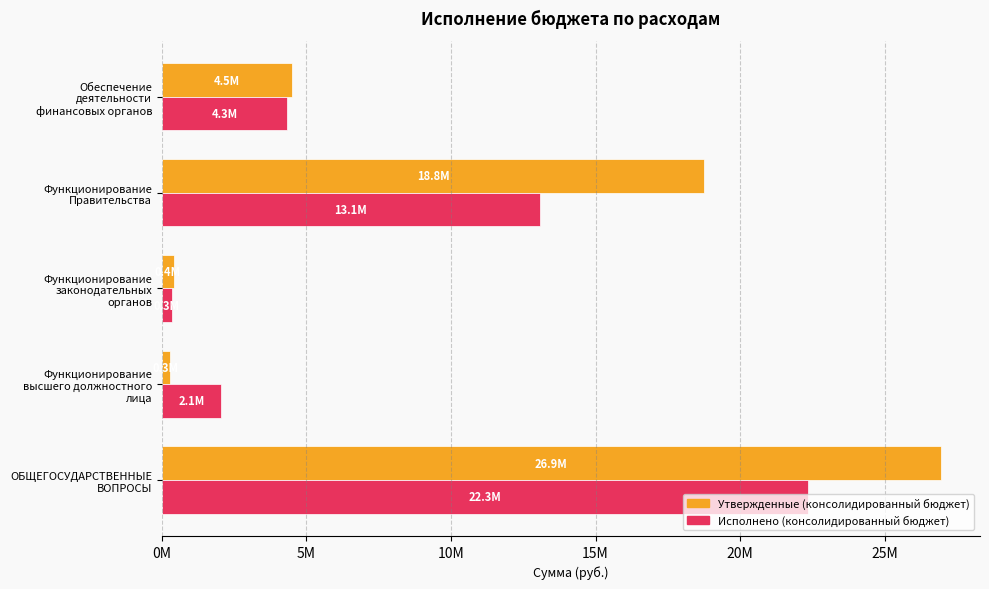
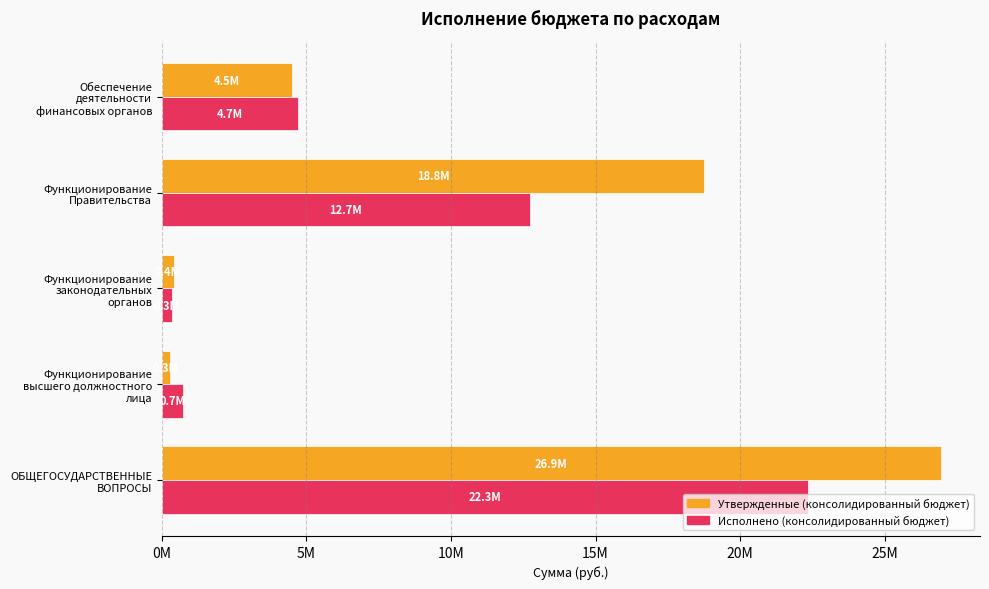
  {
    "Утвержденные (консолидированный бюджет)": {
      "Обеспечение деятельности финансовых органов": "4.5M",
      "Функционирование Правительства": "18.8M",
      "ОБЩЕГОСУДАРСТВЕННЫЕ ВОПРОСЫ": "26.9M"
    },
    "Исполнено (консолидированный бюджет)": {
-     "Обеспечение деятельности финансовых органов": "4.3M",
-     "Функционирование Правительства": "13.1M",
-     "Функционирование высшего должностного лица": "2.1M"
+     "Обеспечение деятельности финансовых органов": "4.7M",
+     "Функционирование Правительства": "12.7M",
+     "Функционирование высшего должностного лица": "0.7M"
    }
  }
